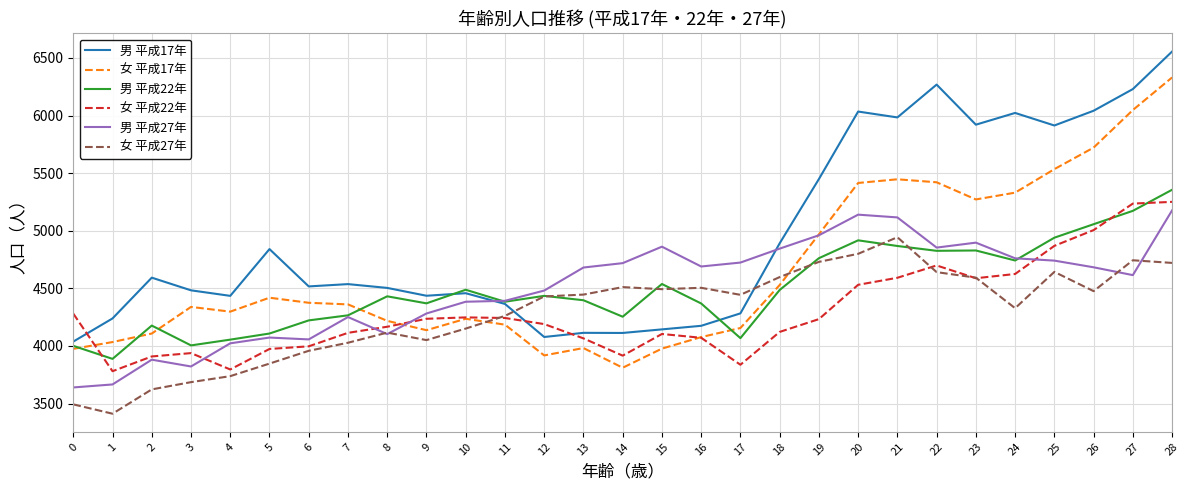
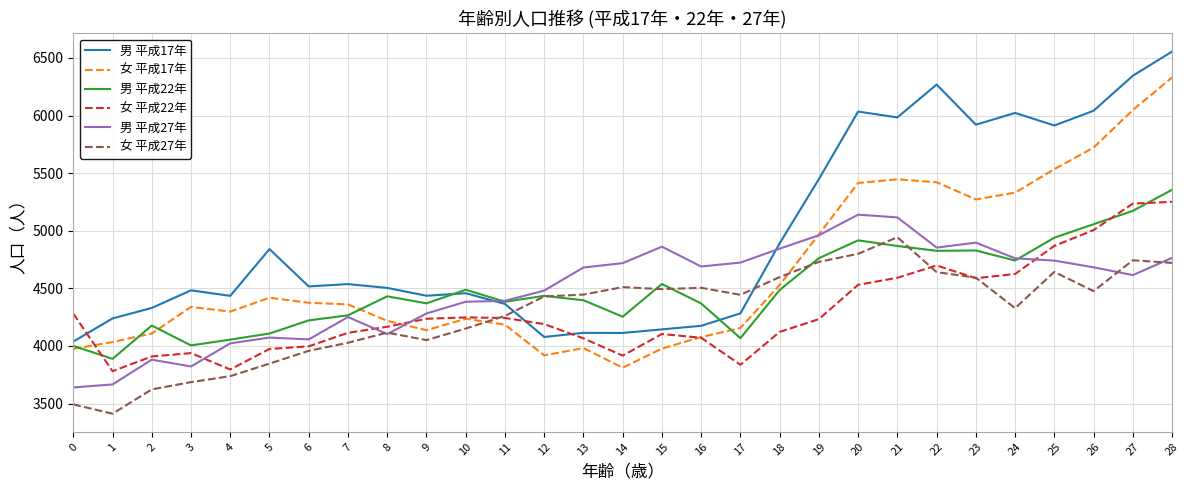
  {
    "男 平成17年": {
      "0": 4040,
      "1": 4240,
-     "2": 4590,
+     "2": 4330,
      "3": 4480,
      "4": 4440,
      "5": 4840,
      "6": 4520,
      "7": 4540,
      "8": 4500,
      "9": 4440,
      "10": 4460,
      "12": 4080,
      "13": 4110,
      "14": 4110,
      "15": 4140,
      "16": 4180,
      "17": 4280,
      "18": 4890,
      "19": 5450,
      "20": 6040,
      "21": 5980,
      "22": 6270,
      "23": 5920,
      "24": 6020,
      "25": 5910,
      "26": 6040,
-     "27": 6230,
+     "27": 6350,
      "28": 6560
    },
    "女 平成17年": {
      "0": 3980,
      "1": 4030,
      "2": 4110,
      "3": 4340,
      "4": 4300,
      "5": 4420,
      "6": 4380,
      "7": 4360,
      "8": 4220,
      "9": 4140,
      "11": 4190,
      "12": 3920,
      "13": 3980,
      "14": 3810,
      "15": 3980,
      "17": 4160,
      "18": 4530,
      "20": 5420,
      "21": 5450,
      "22": 5420,
      "23": 5270,
      "24": 5330,
      "25": 5540,
      "26": 5720,
      "27": 6050,
      "28": 6330
    },
    "男 平成22年": {
      "0": 4000,
      "1": 3890,
      "2": 4180,
      "3": 4010,
      "4": 4060,
      "5": 4110,
      "6": 4220,
      "8": 4430,
      "9": 4370,
      "10": 4490,
      "13": 4400,
      "14": 4250,
      "15": 4540,
      "16": 4370,
      "17": 4070,
      "18": 4490,
      "19": 4760,
      "20": 4920,
      "21": 4870,
      "22": 4830,
      "23": 4830,
      "25": 4940,
      "26": 5060,
      "27": 5170,
      "28": 5360
    },
    "女 平成22年": {
      "0": 4280,
      "1": 3780,
      "2": 3910,
      "3": 3940,
      "4": 3800,
      "5": 3970,
      "6": 4000,
      "7": 4110,
      "8": 4170,
      "9": 4240,
      "12": 4190,
      "13": 4070,
      "14": 3920,
      "15": 4100,
      "17": 3840,
      "18": 4120,
      "19": 4230,
      "20": 4530,
      "21": 4590,
      "22": 4700,
      "24": 4630,
      "25": 4870,
      "26": 5010,
      "27": 5240,
      "28": 5250
    },
    "男 平成27年": {
      "0": 3640,
      "1": 3670,
      "2": 3880,
      "3": 3820,
      "4": 4020,
      "5": 4070,
      "6": 4060,
      "9": 4280,
      "10": 4380,
      "12": 4480,
      "13": 4680,
      "14": 4720,
      "15": 4860,
      "16": 4690,
      "17": 4720,
      "18": 4850,
      "20": 5140,
      "21": 5120,
      "22": 4850,
      "23": 4900,
      "25": 4740,
      "26": 4680,
      "27": 4620,
-     "28": 5180
+     "28": 4770
    },
    "女 平成27年": {
      "0": 3490,
      "1": 3410,
      "2": 3620,
      "3": 3690,
      "4": 3740,
      "5": 3850,
      "6": 3960,
      "7": 4030,
      "9": 4050,
      "10": 4150,
      "13": 4450,
      "14": 4510,
      "15": 4490,
      "16": 4510,
      "17": 4440,
      "18": 4600,
      "19": 4730,
      "20": 4800,
      "21": 4940,
      "22": 4640,
      "24": 4330,
      "25": 4640,
      "26": 4480,
      "27": 4740,
      "28": 4720
    }
  }
